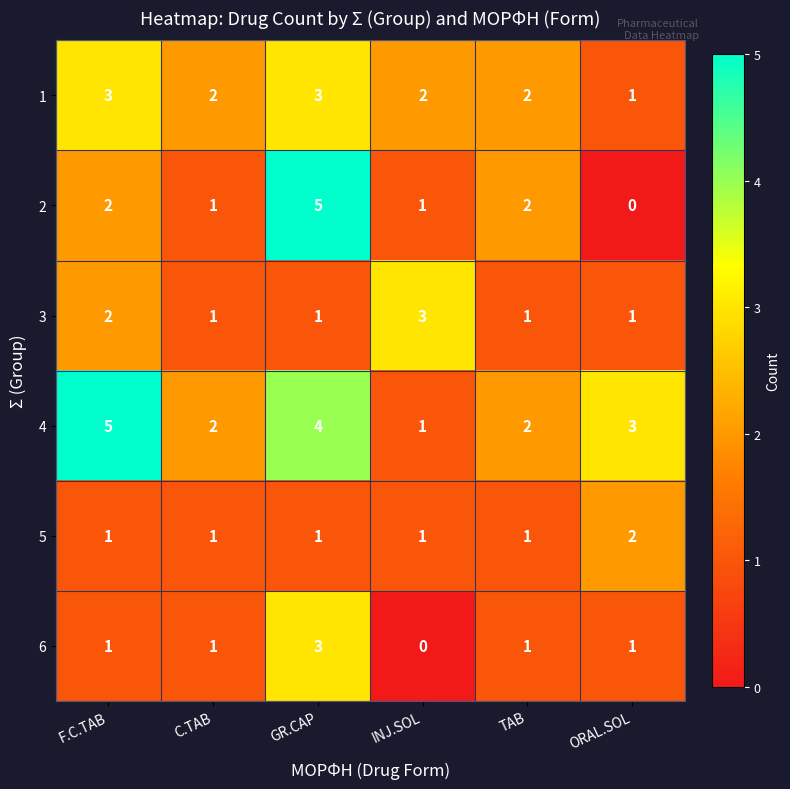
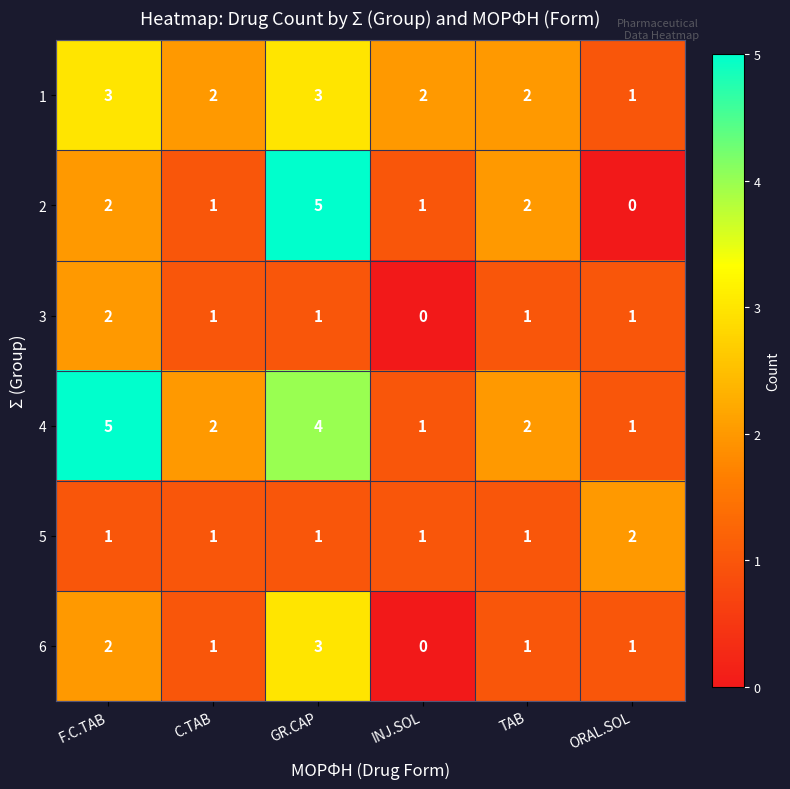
  {
    "1": {
      "F.C.TAB": 3,
      "C.TAB": 2,
      "GR.CAP": 3,
      "INJ.SOL": 2,
      "TAB": 2,
      "ORAL.SOL": 1
    },
    "2": {
      "F.C.TAB": 2,
      "C.TAB": 1,
      "GR.CAP": 5,
      "INJ.SOL": 1,
      "TAB": 2,
      "ORAL.SOL": 0
    },
    "3": {
      "F.C.TAB": 2,
      "C.TAB": 1,
      "GR.CAP": 1,
-     "INJ.SOL": 3,
+     "INJ.SOL": 0,
      "TAB": 1,
      "ORAL.SOL": 1
    },
    "4": {
      "F.C.TAB": 5,
      "C.TAB": 2,
      "GR.CAP": 4,
      "INJ.SOL": 1,
      "TAB": 2,
-     "ORAL.SOL": 3
+     "ORAL.SOL": 1
    },
    "5": {
      "F.C.TAB": 1,
      "C.TAB": 1,
      "GR.CAP": 1,
      "INJ.SOL": 1,
      "TAB": 1,
      "ORAL.SOL": 2
    },
    "6": {
-     "F.C.TAB": 1,
+     "F.C.TAB": 2,
      "C.TAB": 1,
      "GR.CAP": 3,
      "INJ.SOL": 0,
      "TAB": 1,
      "ORAL.SOL": 1
    }
  }
